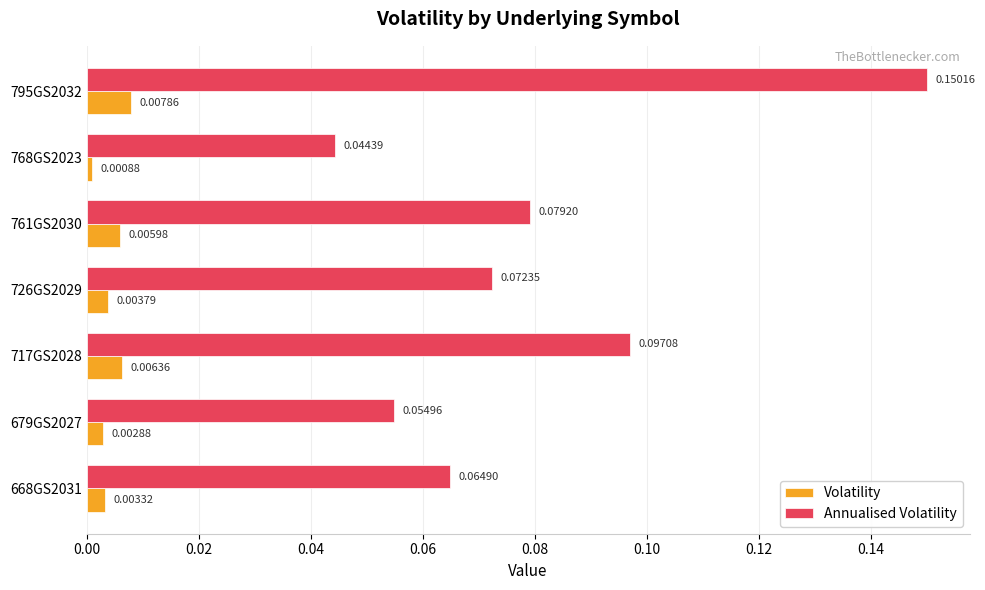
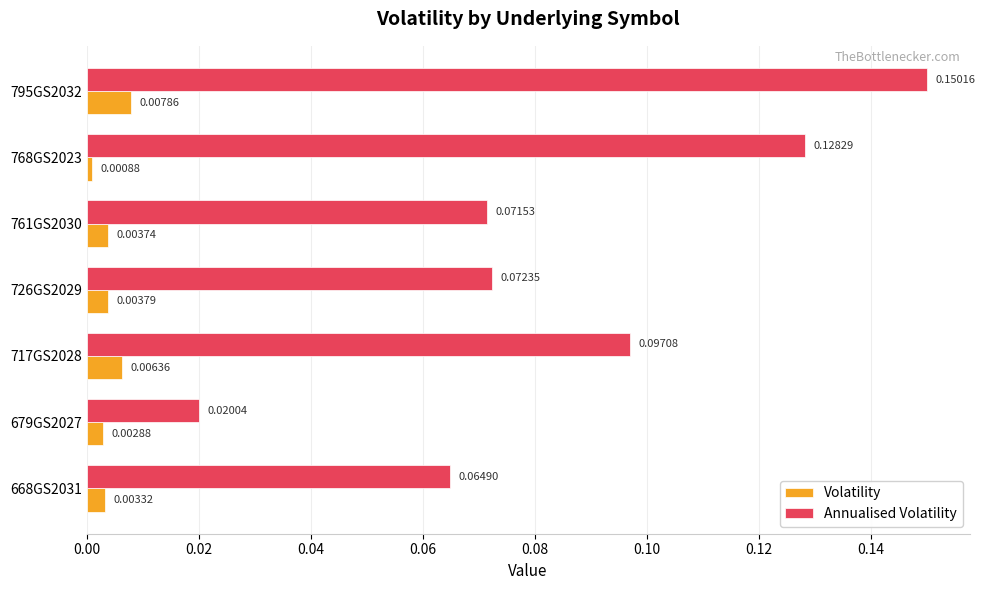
  {
    "Volatility": {
      "795GS2032": 0.00786,
      "768GS2023": 0.00088,
-     "761GS2030": 0.00598,
+     "761GS2030": 0.00374,
      "726GS2029": 0.00379,
      "717GS2028": 0.00636,
      "679GS2027": 0.00288,
      "668GS2031": 0.00332
    },
    "Annualised Volatility": {
      "795GS2032": 0.15016,
-     "768GS2023": 0.04439,
-     "761GS2030": 0.07920,
+     "768GS2023": 0.12829,
+     "761GS2030": 0.07153,
      "726GS2029": 0.07235,
      "717GS2028": 0.09708,
-     "679GS2027": 0.05496,
+     "679GS2027": 0.02004,
      "668GS2031": 0.06490
    }
  }
